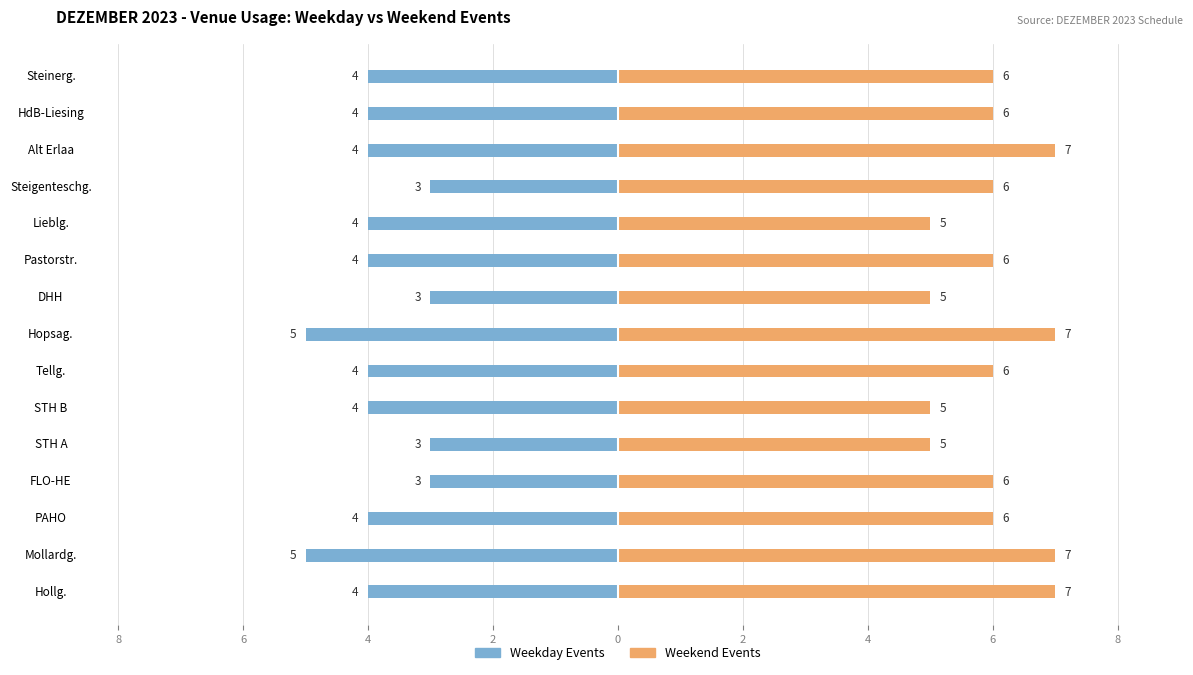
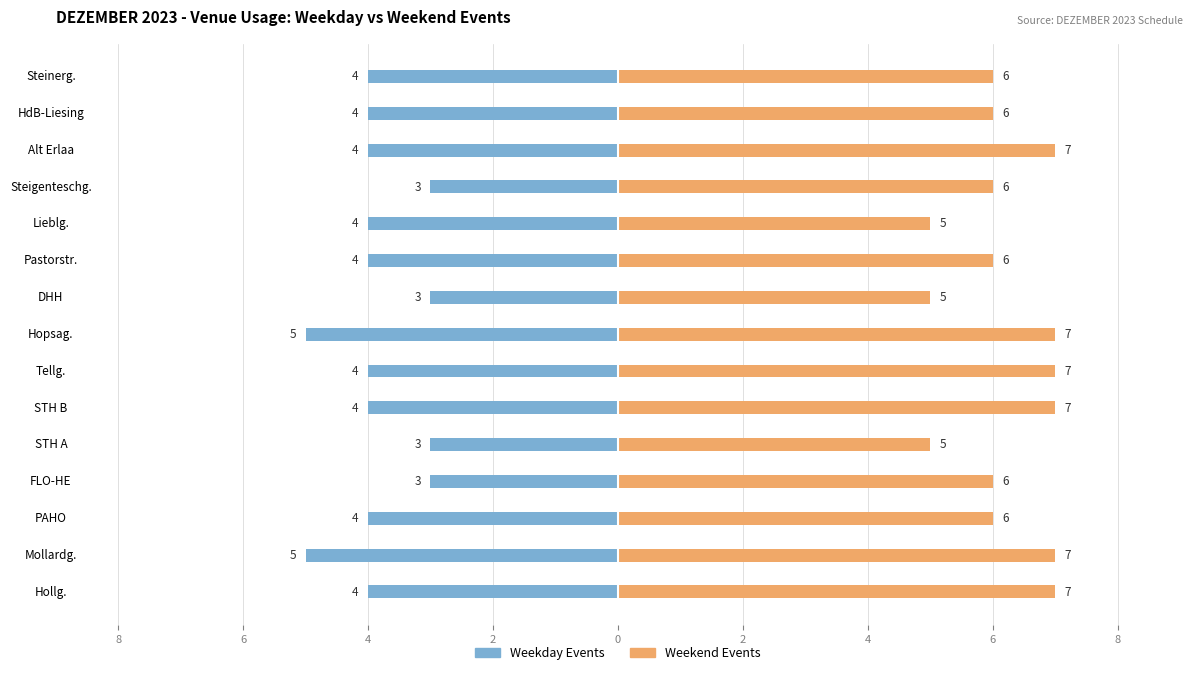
  {
    "Weekend Events": {
      "Steinerg.": 6,
      "HdB-Liesing": 6,
      "Alt Erlaa": 7,
      "Steigenteschg.": 6,
      "Lieblg.": 5,
      "Pastorstr.": 6,
      "DHH": 5,
      "Hopsag.": 7,
-     "Tellg.": 6,
-     "STH B": 5,
+     "Tellg.": 7,
+     "STH B": 7,
      "STH A": 5,
      "FLO-HE": 6,
      "PAHO": 6,
      "Mollardg.": 7,
      "Hollg.": 7
    }
  }
